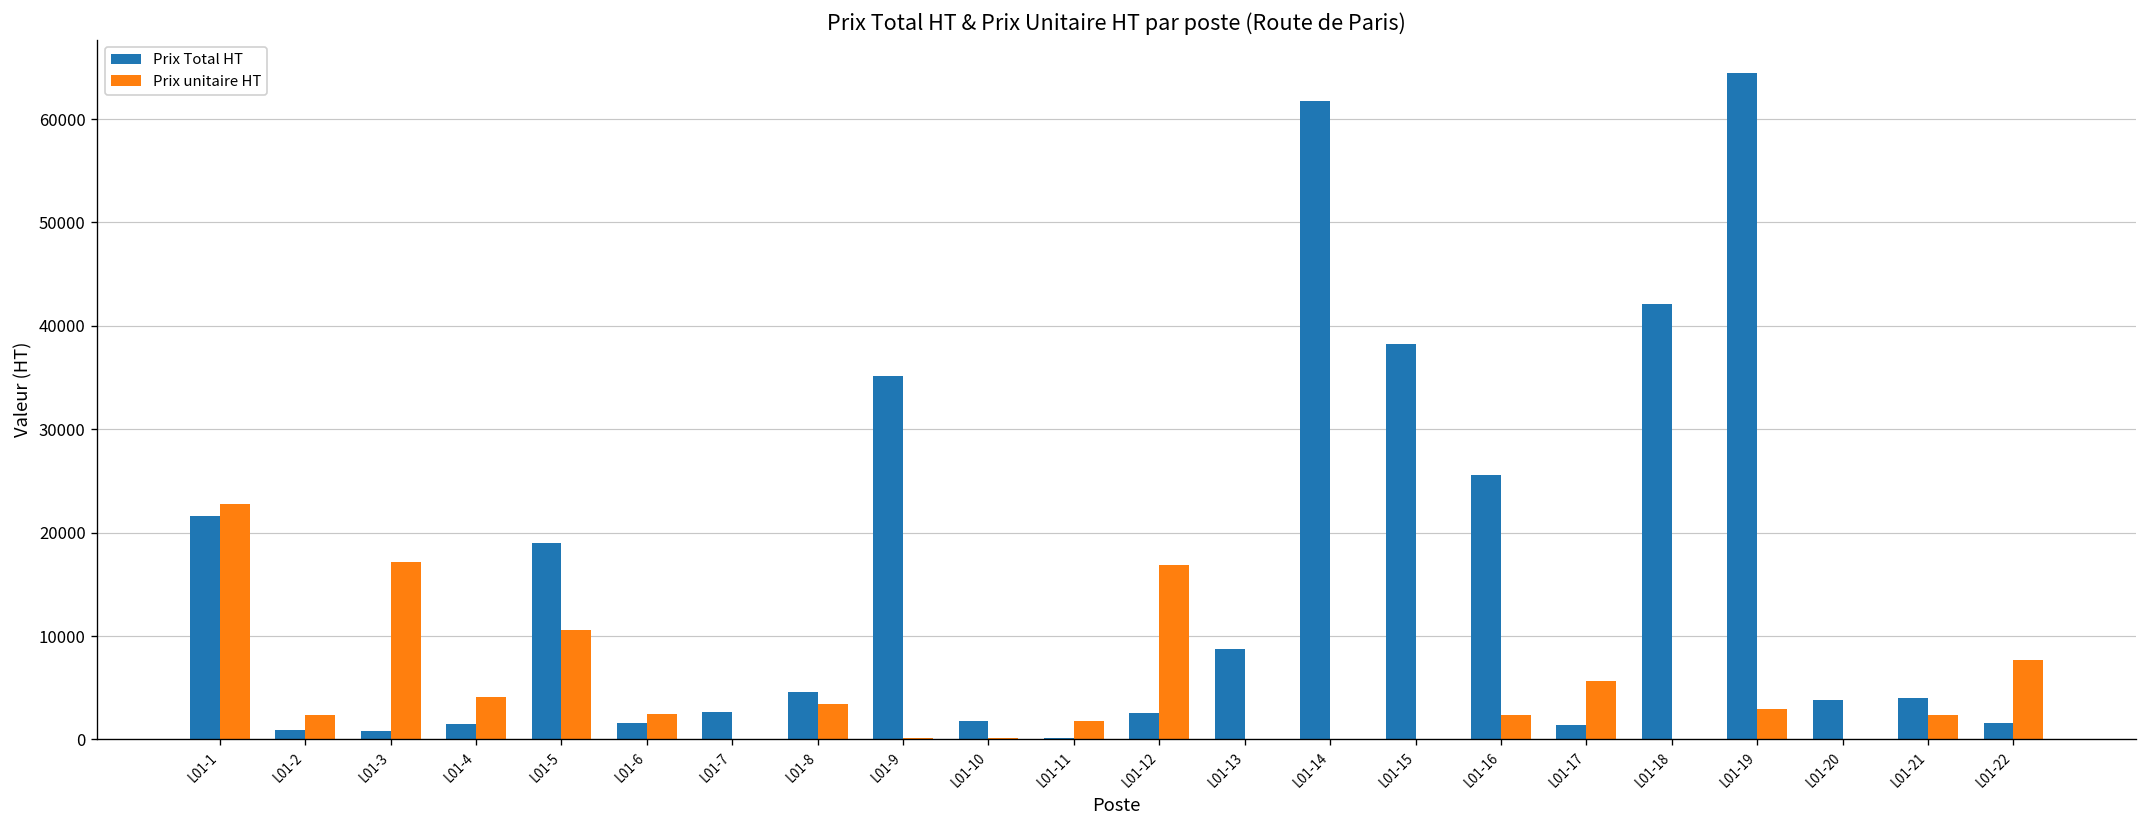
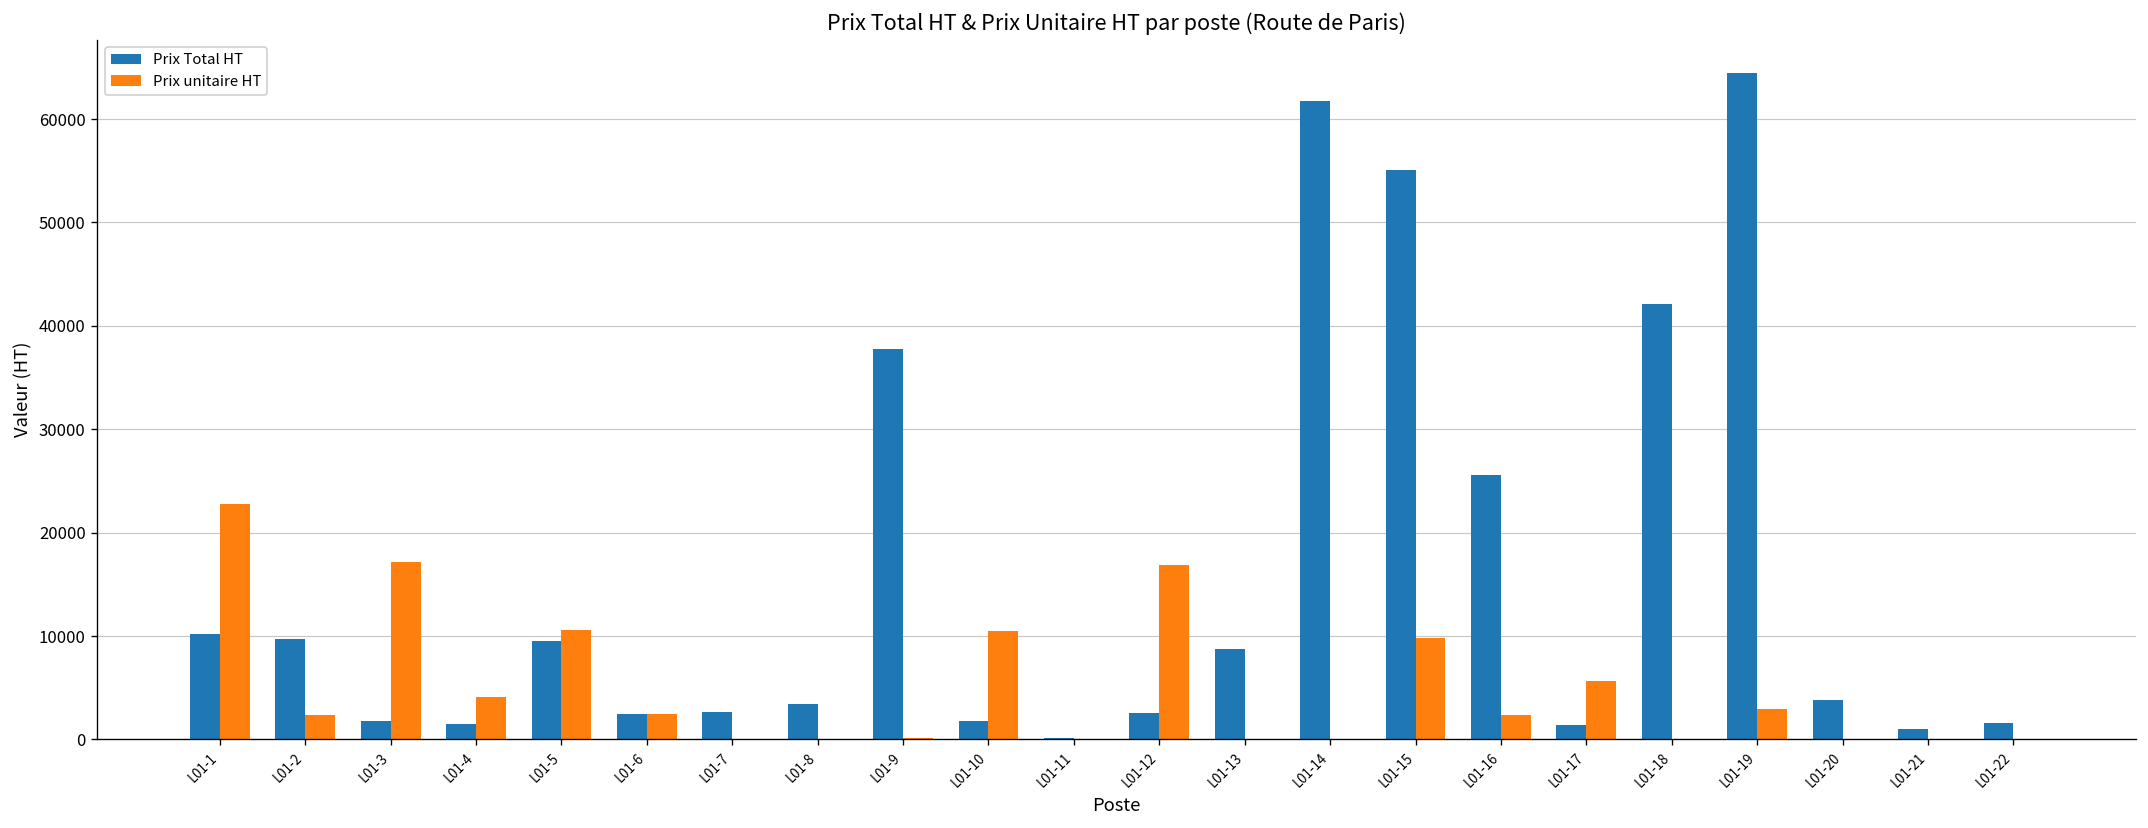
  {
    "Prix Total HT": {
-     "L01-1": 22000,
-     "L01-2": 1000,
-     "L01-3": 1000,
+     "L01-1": 10000,
+     "L01-2": 10000,
+     "L01-3": 2000,
      "L01-4": 2000,
-     "L01-5": 19000,
-     "L01-6": 2000,
+     "L01-5": 10000,
+     "L01-6": 3000,
      "L01-7": 3000,
-     "L01-8": 5000,
-     "L01-9": 35000,
+     "L01-8": 3000,
+     "L01-9": 38000,
      "L01-10": 2000,
      "L01-12": 3000,
      "L01-13": 9000,
      "L01-14": 62000,
-     "L01-15": 38000,
+     "L01-15": 55000,
      "L01-16": 26000,
      "L01-17": 1000,
      "L01-18": 42000,
      "L01-19": 64000,
      "L01-20": 4000,
-     "L01-21": 4000,
+     "L01-21": 1000,
      "L01-22": 2000
    },
    "Prix unitaire HT": {
      "L01-1": 23000,
      "L01-2": 2000,
      "L01-3": 17000,
      "L01-4": 4000,
      "L01-5": 11000,
      "L01-6": 3000,
-     "L01-8": 3000,
-     "L01-10": 0,
-     "L01-11": 2000,
+     "L01-8": 0,
+     "L01-10": 10000,
+     "L01-11": 0,
      "L01-12": 17000,
-     "L01-15": 0,
+     "L01-15": 10000,
      "L01-16": 2000,
      "L01-17": 6000,
      "L01-19": 3000,
-     "L01-21": 2000,
-     "L01-22": 8000
+     "L01-21": 0,
+     "L01-22": 0
    }
  }
